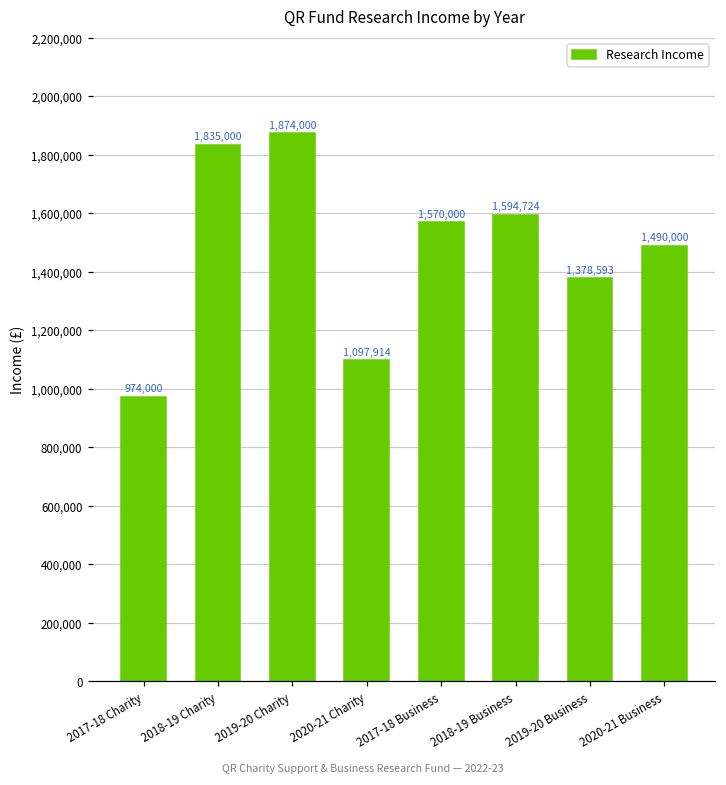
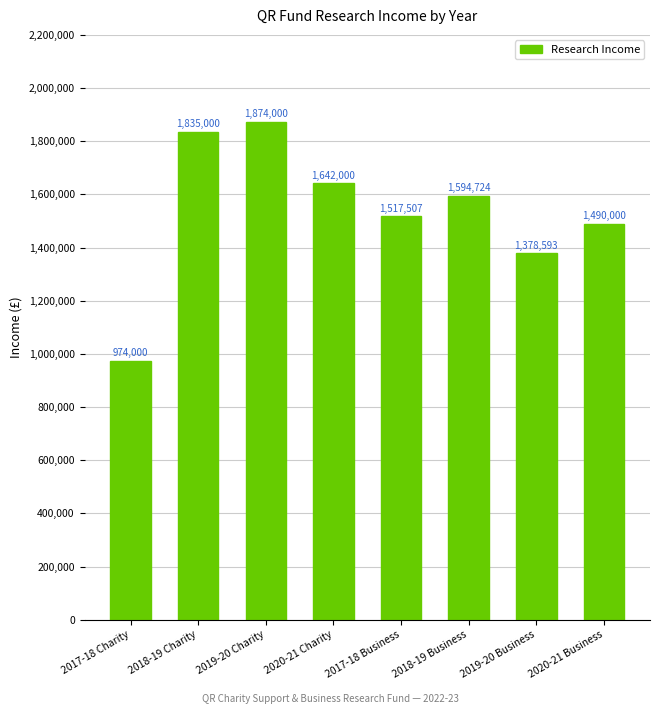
  {
    "2017-18 Charity": "974,000",
    "2018-19 Charity": "1,835,000",
    "2019-20 Charity": "1,874,000",
-   "2020-21 Charity": "1,097,914",
-   "2017-18 Business": "1,570,000",
+   "2020-21 Charity": "1,642,000",
+   "2017-18 Business": "1,517,507",
    "2018-19 Business": "1,594,724",
    "2019-20 Business": "1,378,593",
    "2020-21 Business": "1,490,000"
  }
